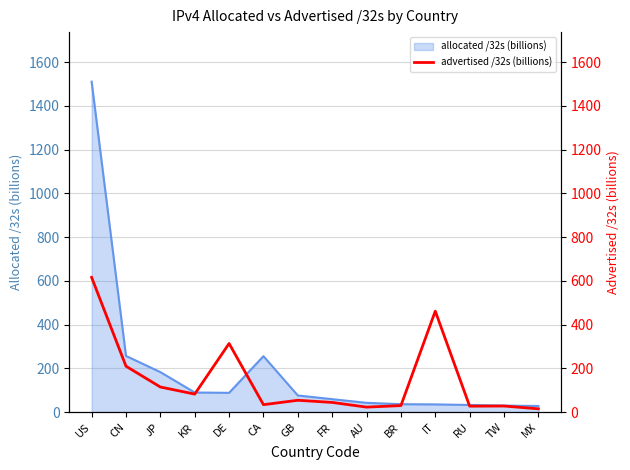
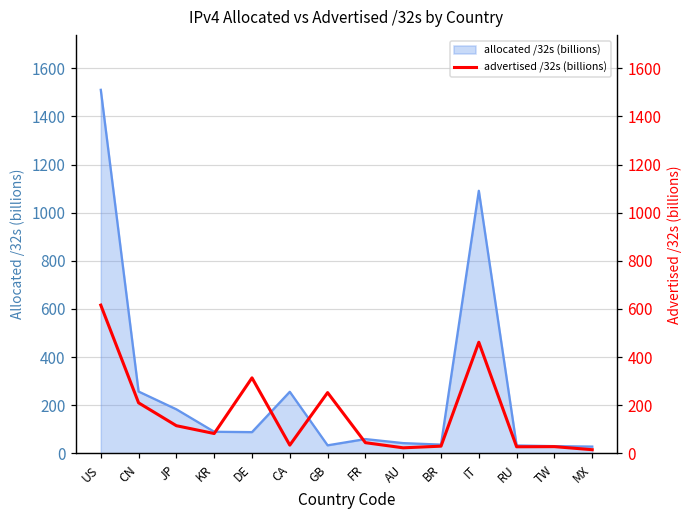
  {
    "allocated /32s (billions)": {
      "US": 1510,
      "CN": 260,
      "JP": 180,
      "KR": 90,
      "DE": 90,
      "CA": 260,
-     "GB": 80,
+     "GB": 30,
      "FR": 60,
      "AU": 40,
      "BR": 40,
-     "IT": 40,
+     "IT": 1090,
      "RU": 30,
      "TW": 30,
      "MX": 30
    },
    "advertised /32s (billions)": {
      "US": 620,
      "CN": 210,
      "JP": 110,
      "KR": 80,
      "DE": 310,
      "CA": 30,
-     "GB": 50,
+     "GB": 250,
      "FR": 40,
      "AU": 20,
      "BR": 30,
      "IT": 460,
      "RU": 30,
      "TW": 30,
      "MX": 10
    }
  }
